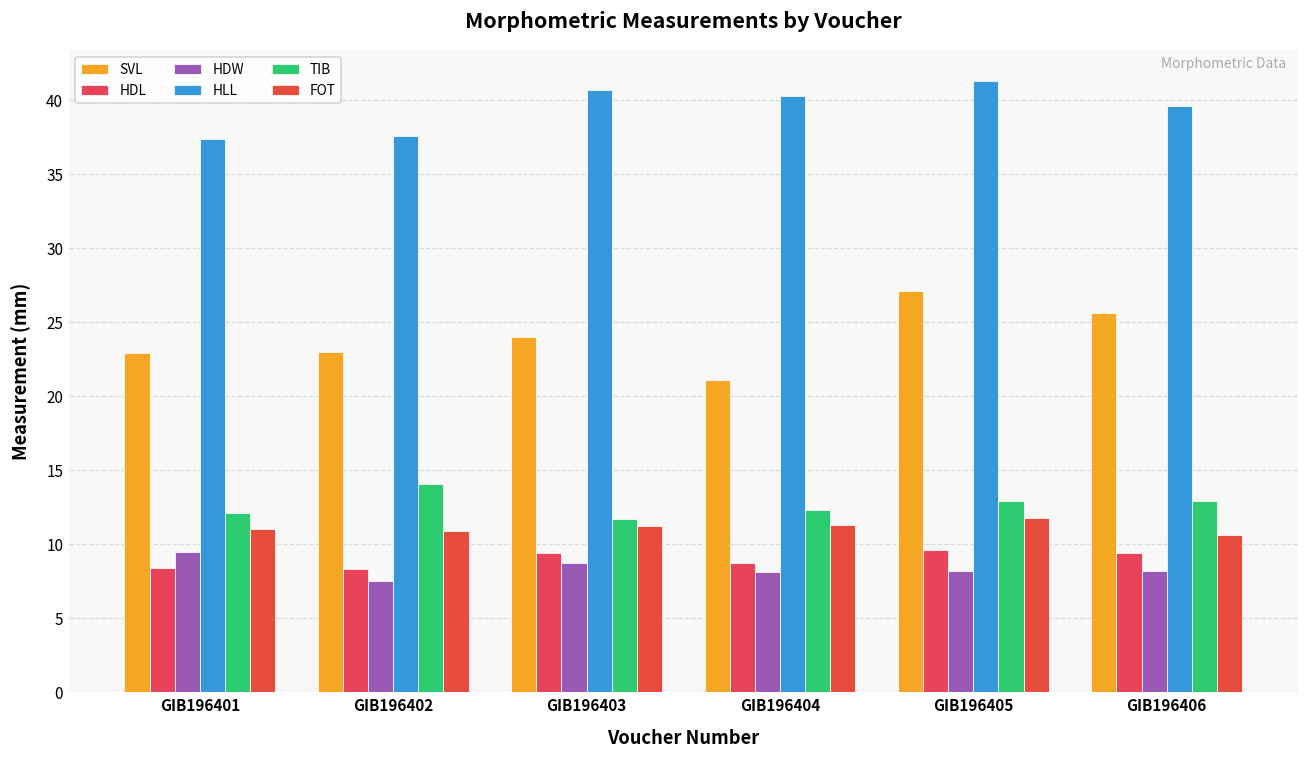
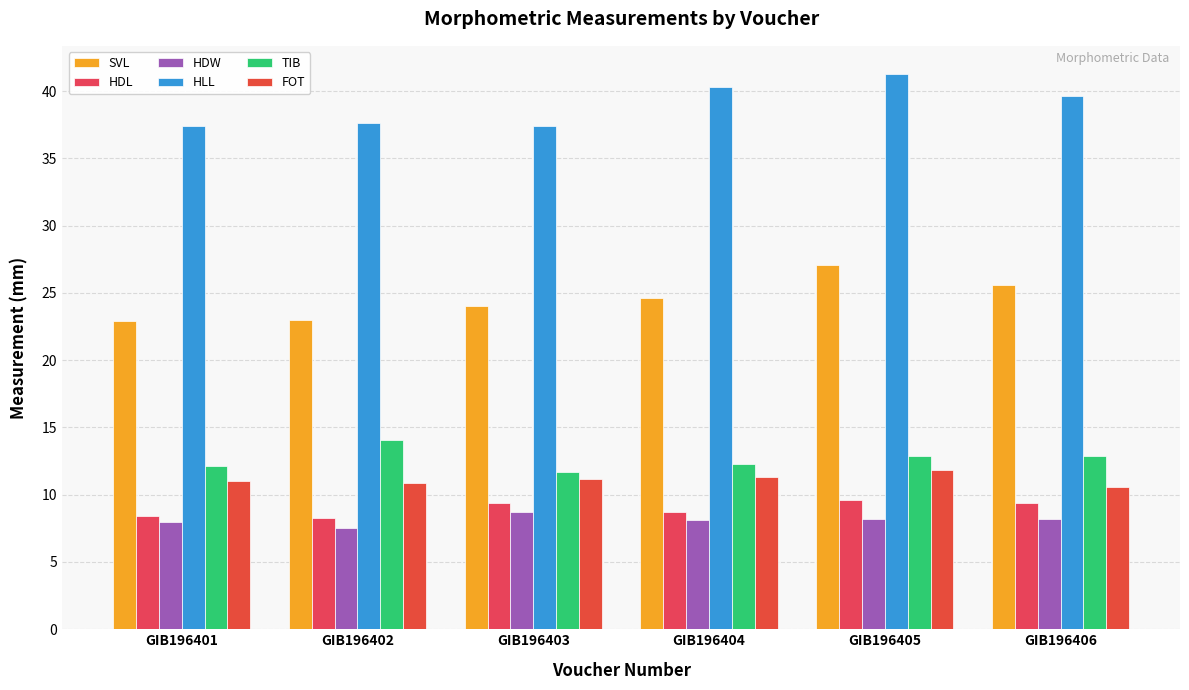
  {
    "SVL": {
      "GIB196401": 22.9,
      "GIB196402": 23.0,
      "GIB196403": 24.0,
-     "GIB196404": 21.1,
+     "GIB196404": 24.6,
      "GIB196405": 27.1,
      "GIB196406": 25.6
    },
    "HDW": {
-     "GIB196401": 9.5,
+     "GIB196401": 8.0,
      "GIB196402": 7.5,
      "GIB196403": 8.7,
      "GIB196404": 8.1,
      "GIB196405": 8.2,
      "GIB196406": 8.2
    },
    "HLL": {
      "GIB196401": 37.4,
      "GIB196402": 37.6,
-     "GIB196403": 40.7,
+     "GIB196403": 37.4,
      "GIB196404": 40.3,
      "GIB196405": 41.3,
      "GIB196406": 39.6
    },
    "TIB": {
      "GIB196401": 12.1,
      "GIB196402": 14.1,
      "GIB196403": 11.7,
      "GIB196404": 12.3,
      "GIB196405": 12.9,
      "GIB196406": 12.9
    }
  }
